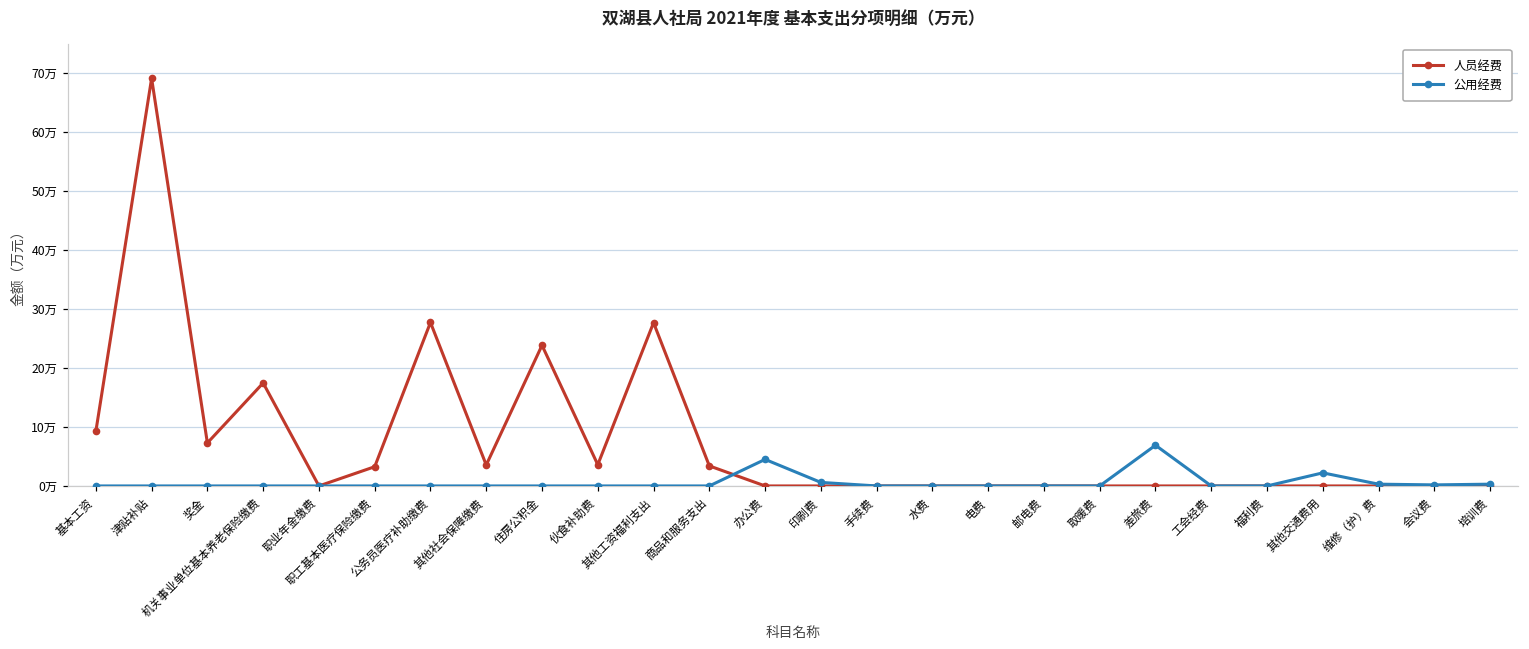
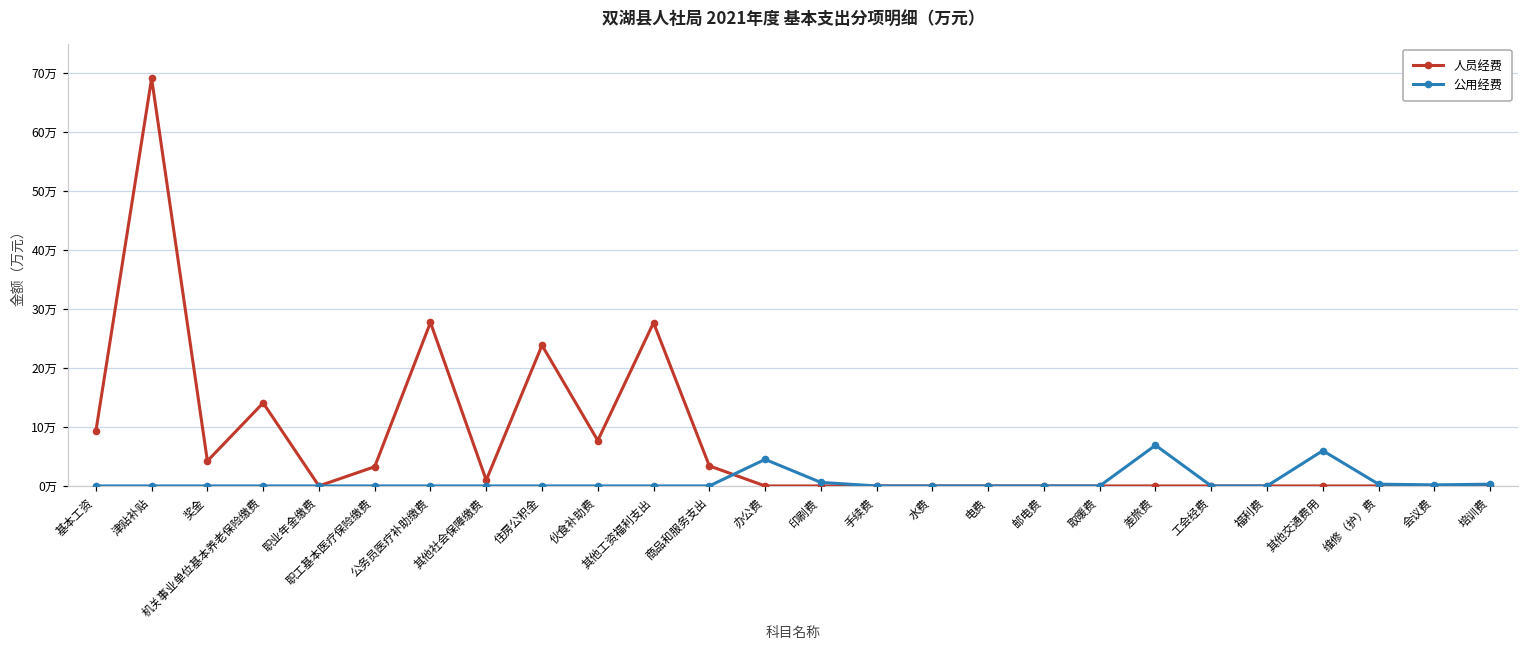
  {
    "人员经费": {
      "基本工资": "9万",
      "津贴补贴": "69万",
-     "奖金": "7万",
-     "机关事业单位基本养老保险缴费": "17万",
+     "奖金": "4万",
+     "机关事业单位基本养老保险缴费": "14万",
      "职工基本医疗保险缴费": "3万",
      "公务员医疗补助缴费": "28万",
-     "其他社会保障缴费": "4万",
+     "其他社会保障缴费": "1万",
      "住房公积金": "24万",
-     "伙食补助费": "4万",
+     "伙食补助费": "8万",
      "其他工资福利支出": "28万",
      "商品和服务支出": "3万",
      "办公费": "0万",
      "印刷费": "0万",
      "差旅费": "0万",
      "其他交通费用": "0万"
    },
    "公用经费": {
      "基本工资": "0万",
      "津贴补贴": "0万",
      "奖金": "0万",
      "机关事业单位基本养老保险缴费": "0万",
      "职工基本医疗保险缴费": "0万",
      "公务员医疗补助缴费": "0万",
      "其他社会保障缴费": "0万",
      "住房公积金": "0万",
      "伙食补助费": "0万",
      "其他工资福利支出": "0万",
      "商品和服务支出": "0万",
      "办公费": "5万",
      "印刷费": "1万",
      "差旅费": "7万",
-     "其他交通费用": "2万"
+     "其他交通费用": "6万"
    }
  }
